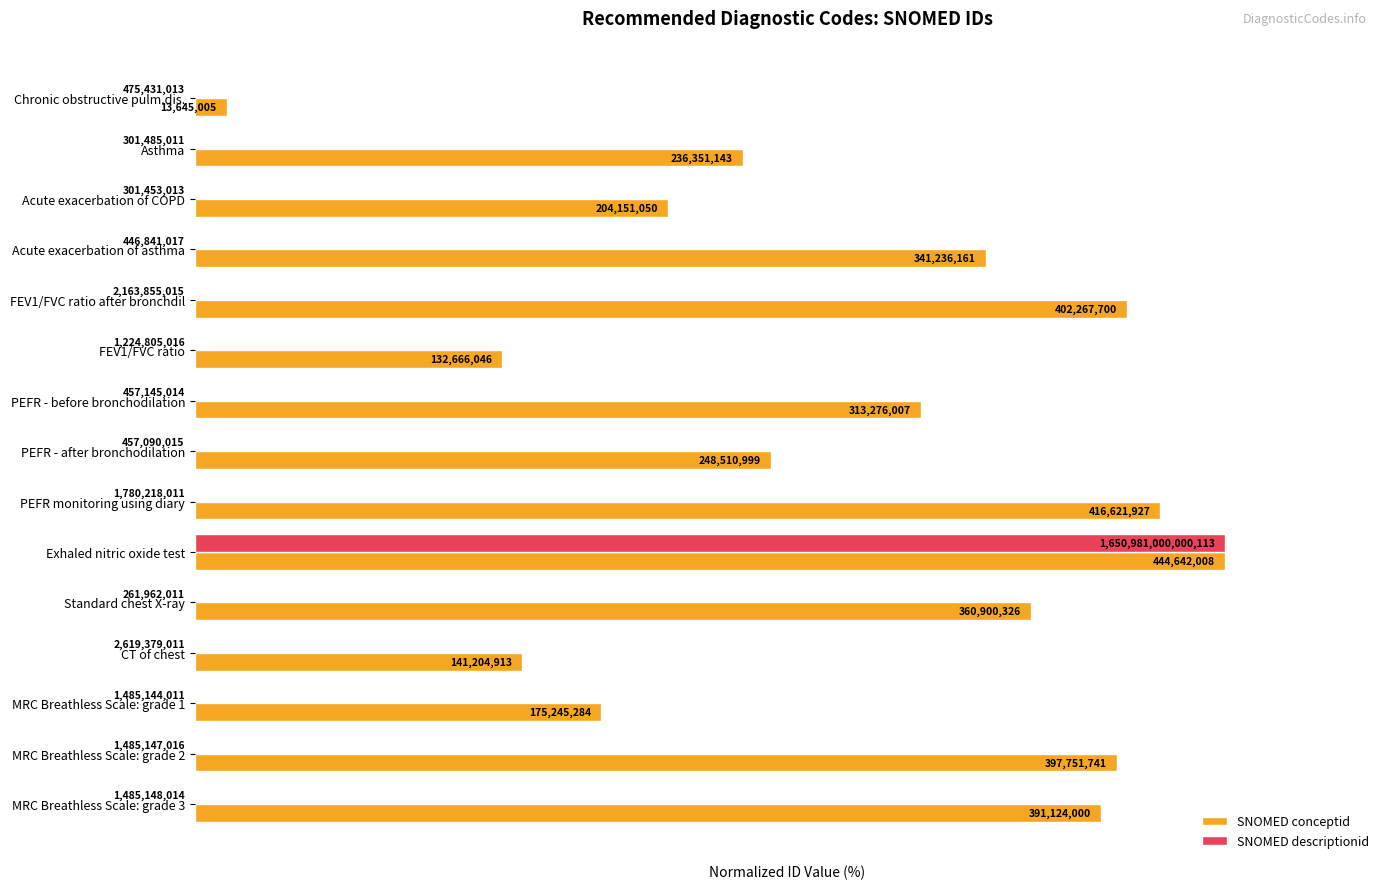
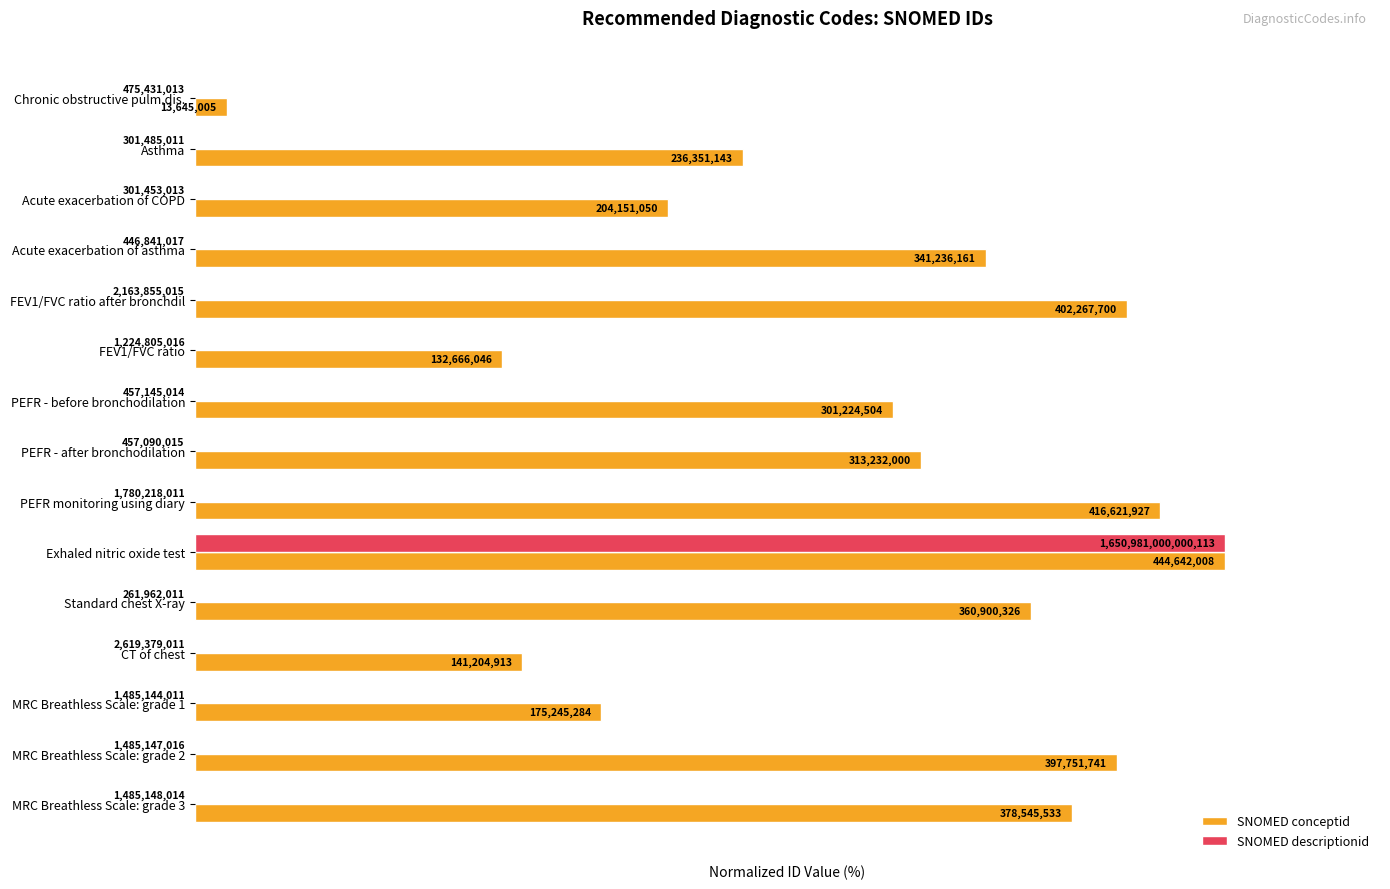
  {
    "SNOMED conceptid": {
-     "PEFR - before bronchodilation": "313,276,007",
-     "PEFR - after bronchodilation": "248,510,999",
-     "MRC Breathless Scale: grade 3": "391,124,000"
+     "PEFR - before bronchodilation": "301,224,504",
+     "PEFR - after bronchodilation": "313,232,000",
+     "MRC Breathless Scale: grade 3": "378,545,533"
    }
  }
